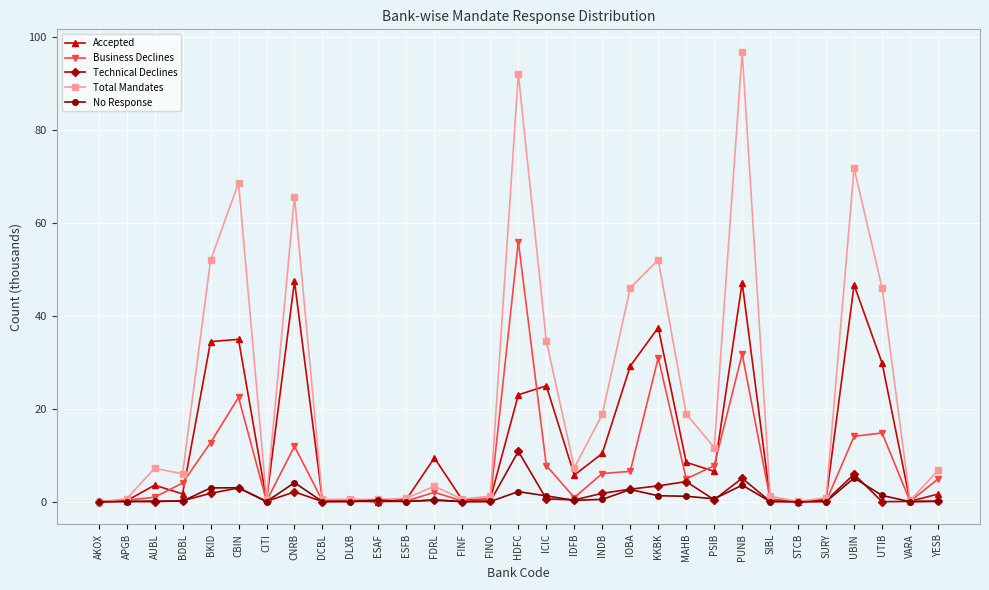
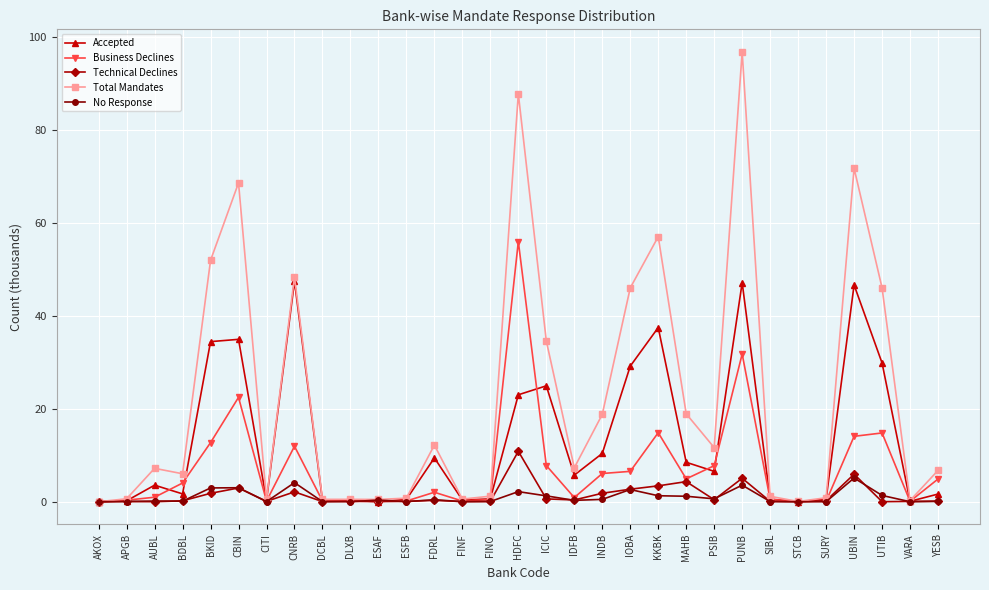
  {
    "Business Declines": {
      "AUBL": 1,
      "BDBL": 4,
      "BKID": 13,
      "CBIN": 22,
      "CNRB": 12,
      "FDRL": 2,
      "HDFC": 56,
      "ICIC": 8,
      "INDB": 6,
      "IOBA": 7,
-     "KKBK": 31,
+     "KKBK": 15,
      "MAHB": 5,
      "PSIB": 8,
      "PUNB": 32,
      "UBIN": 14,
      "UTIB": 15,
      "YESB": 5
    },
    "Total Mandates": {
      "AUBL": 7,
      "BDBL": 6,
      "BKID": 52,
      "CBIN": 69,
-     "CNRB": 66,
-     "FDRL": 3,
+     "CNRB": 48,
+     "FDRL": 12,
      "FINO": 1,
-     "HDFC": 92,
+     "HDFC": 88,
      "ICIC": 35,
      "IDFB": 7,
      "INDB": 19,
      "IOBA": 46,
-     "KKBK": 52,
+     "KKBK": 57,
      "MAHB": 19,
      "PSIB": 12,
      "PUNB": 97,
      "SIBL": 1,
      "UBIN": 72,
      "UTIB": 46,
      "YESB": 7
    }
  }
